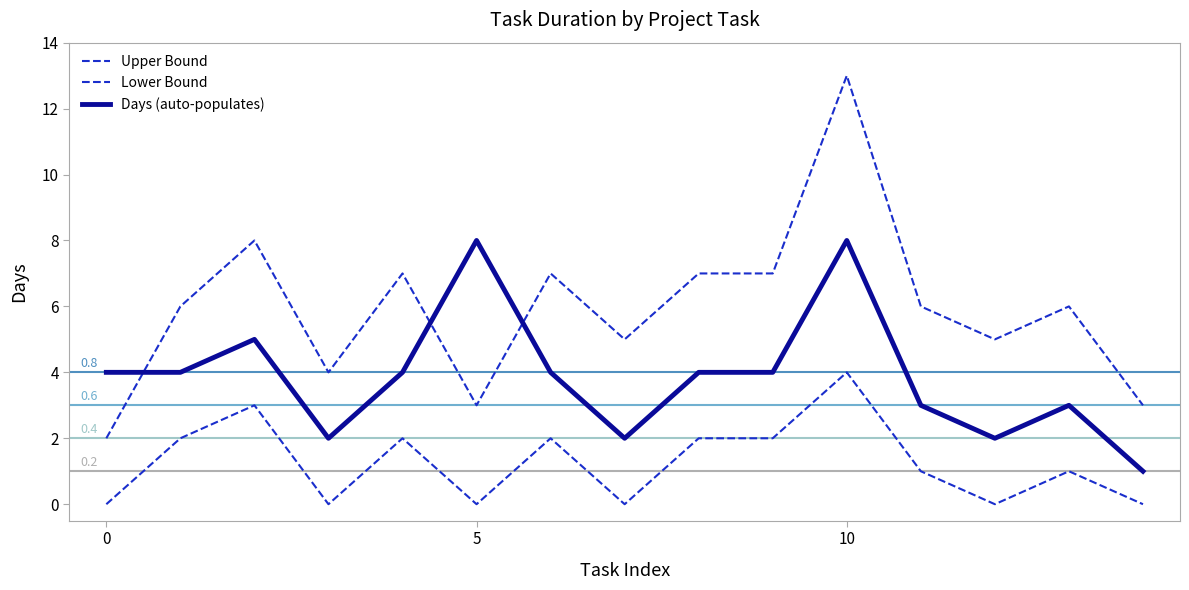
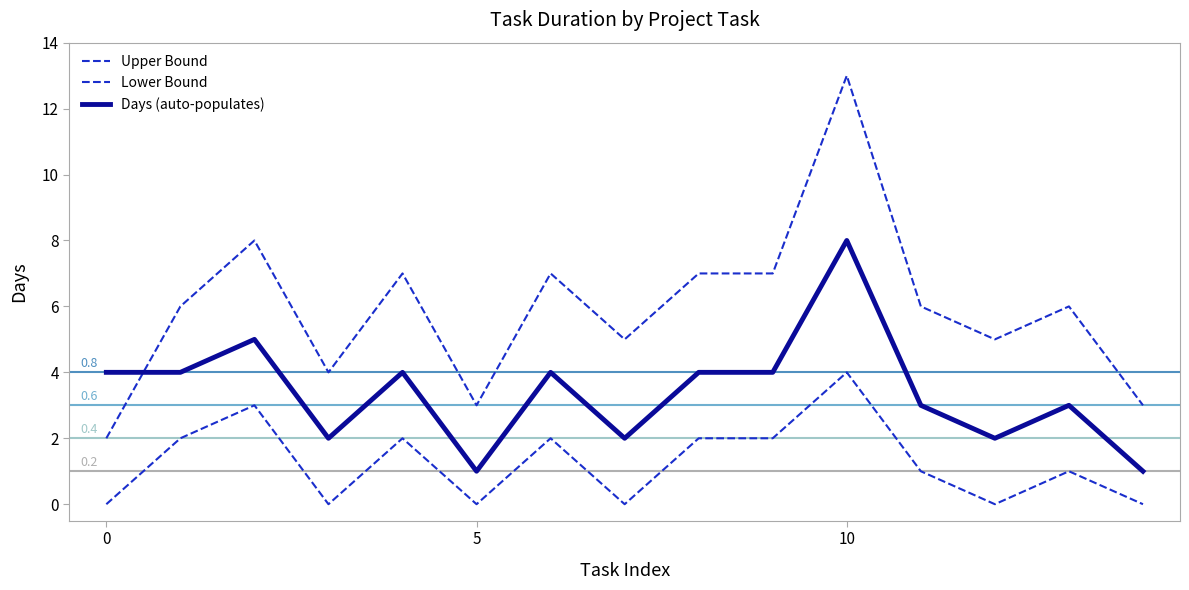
  {
    "Days (auto-populates)": {
-     "5": 8,
+     "5": 1,
      "10": 8
    }
  }
